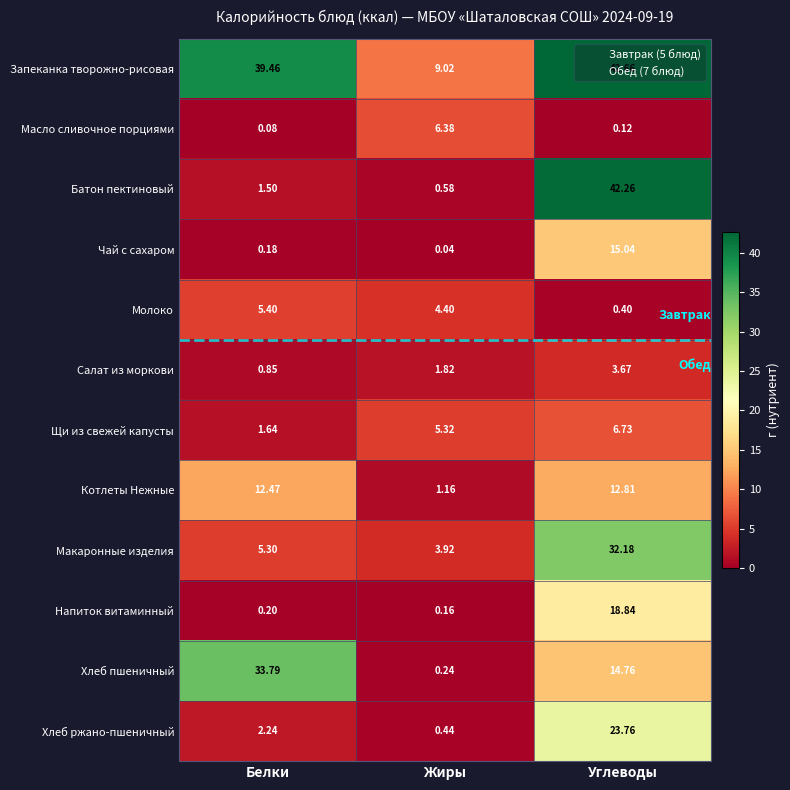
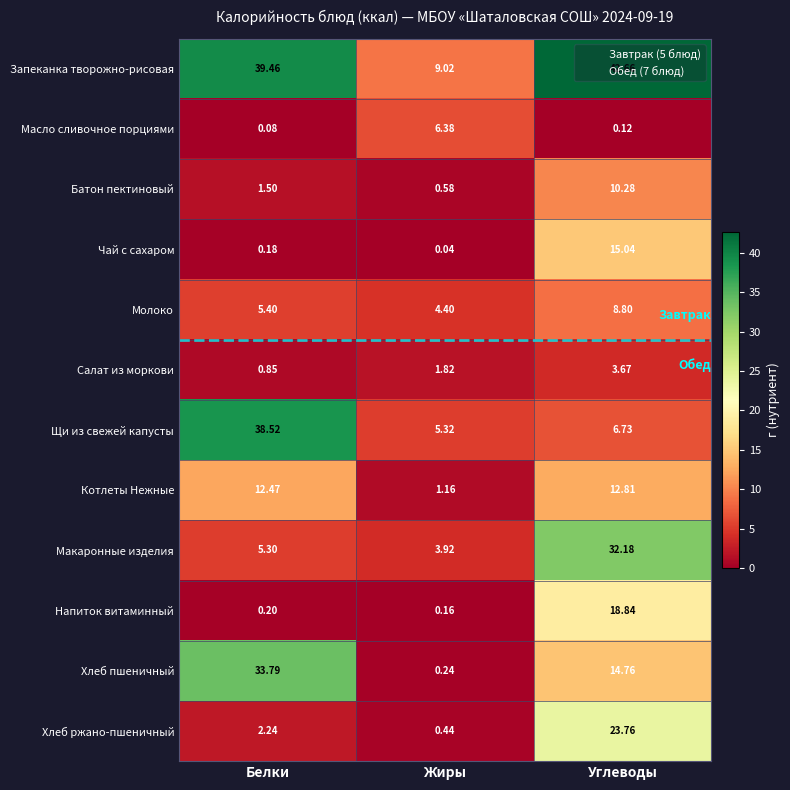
  {
    "Запеканка творожно-рисовая": {
      "Белки": 39.46,
      "Жиры": 9.02
    },
    "Масло сливочное порциями": {
      "Белки": 0.08,
      "Жиры": 6.38,
      "Углеводы": 0.12
    },
    "Батон пектиновый": {
      "Белки": 1.50,
      "Жиры": 0.58,
-     "Углеводы": 42.26
+     "Углеводы": 10.28
    },
    "Чай с сахаром": {
      "Белки": 0.18,
      "Жиры": 0.04,
      "Углеводы": 15.04
    },
    "Молоко": {
      "Белки": 5.40,
      "Жиры": 4.40,
-     "Углеводы": 0.40
+     "Углеводы": 8.80
    },
    "Салат из моркови": {
      "Белки": 0.85,
      "Жиры": 1.82
    },
    "Щи из свежей капусты": {
-     "Белки": 1.64,
+     "Белки": 38.52,
      "Жиры": 5.32,
      "Углеводы": 6.73
    },
    "Котлеты Нежные": {
      "Белки": 12.47,
      "Жиры": 1.16,
      "Углеводы": 12.81
    },
    "Макаронные изделия": {
      "Белки": 5.30,
      "Жиры": 3.92,
      "Углеводы": 32.18
    },
    "Напиток витаминный": {
      "Белки": 0.20,
      "Жиры": 0.16,
      "Углеводы": 18.84
    },
    "Хлеб пшеничный": {
      "Белки": 33.79,
      "Жиры": 0.24,
      "Углеводы": 14.76
    },
    "Хлеб ржано-пшеничный": {
      "Белки": 2.24,
      "Жиры": 0.44,
      "Углеводы": 23.76
    }
  }
